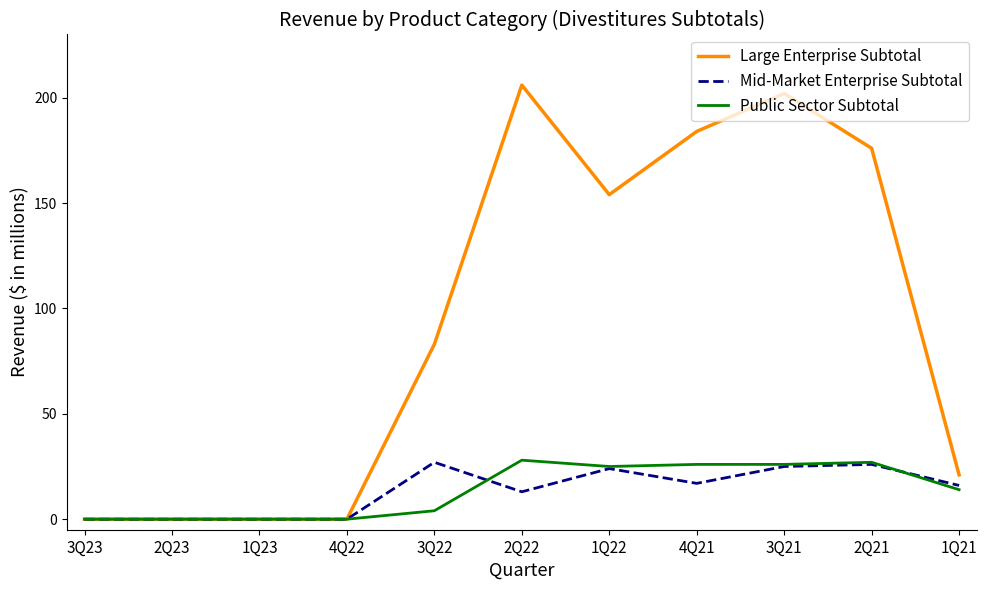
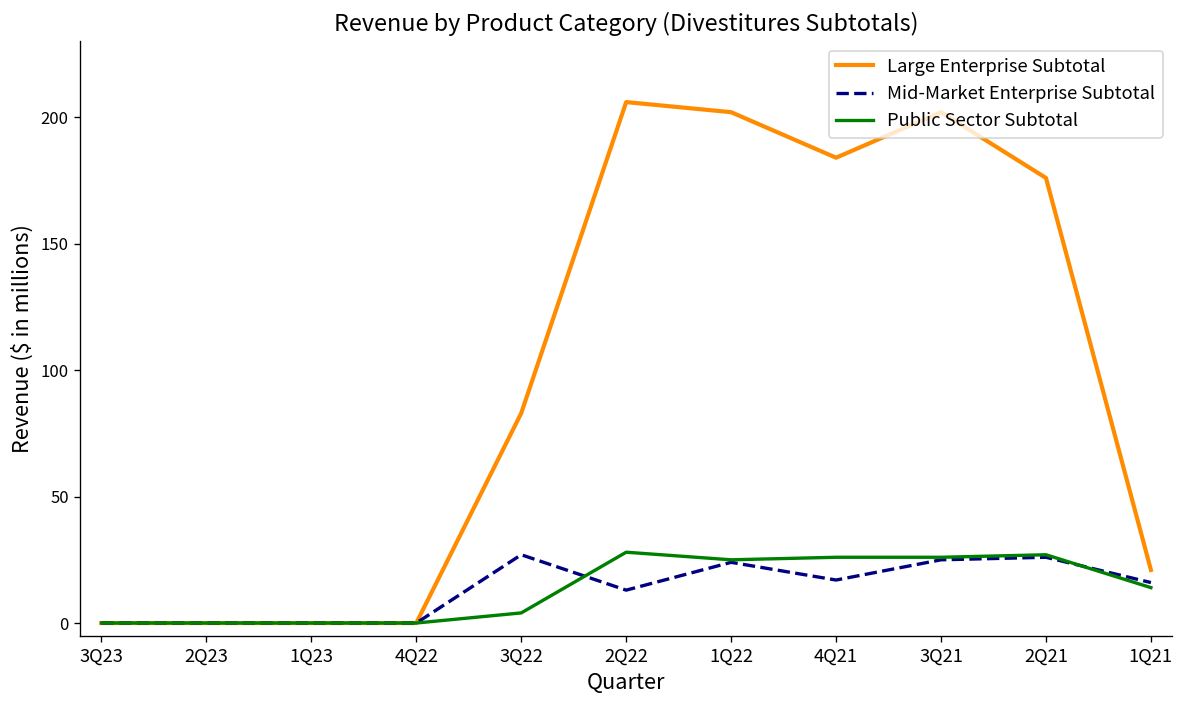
  {
    "Large Enterprise Subtotal": {
      "3Q22": 83,
      "2Q22": 206,
-     "1Q22": 154,
+     "1Q22": 202,
      "4Q21": 184,
      "2Q21": 176,
      "1Q21": 21
    },
    "Mid-Market Enterprise Subtotal": {
      "3Q22": 27,
      "2Q22": 13,
      "4Q21": 17,
      "1Q21": 16
    },
    "Public Sector Subtotal": {
      "3Q22": 4,
      "2Q22": 28,
      "4Q21": 26,
      "1Q21": 14
    }
  }
